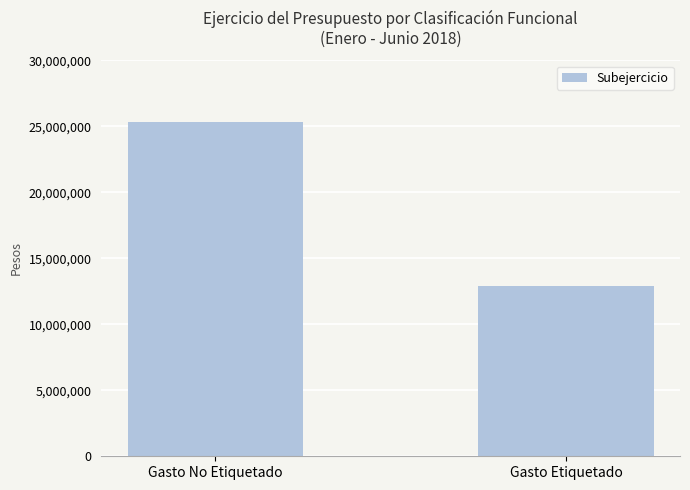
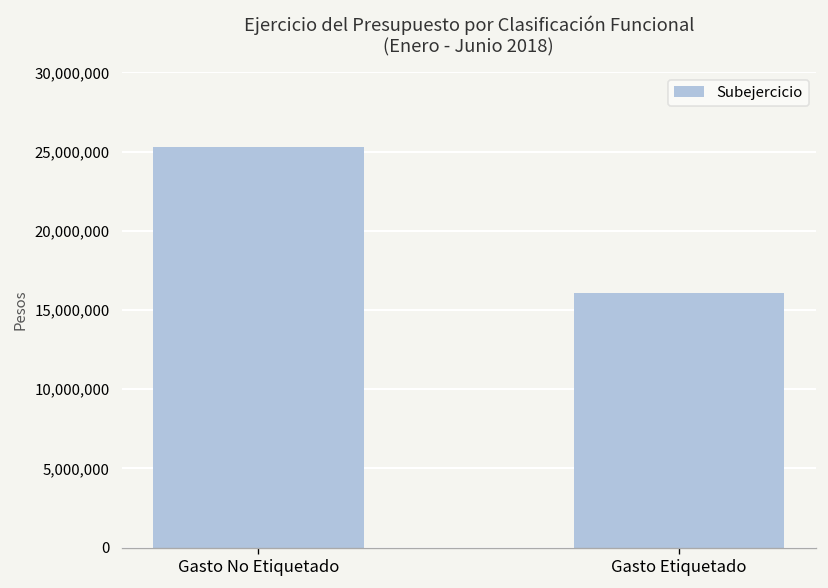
  {
    "Gasto No Etiquetado": "25,300,000",
-   "Gasto Etiquetado": "12,900,000"
+   "Gasto Etiquetado": "16,100,000"
  }
